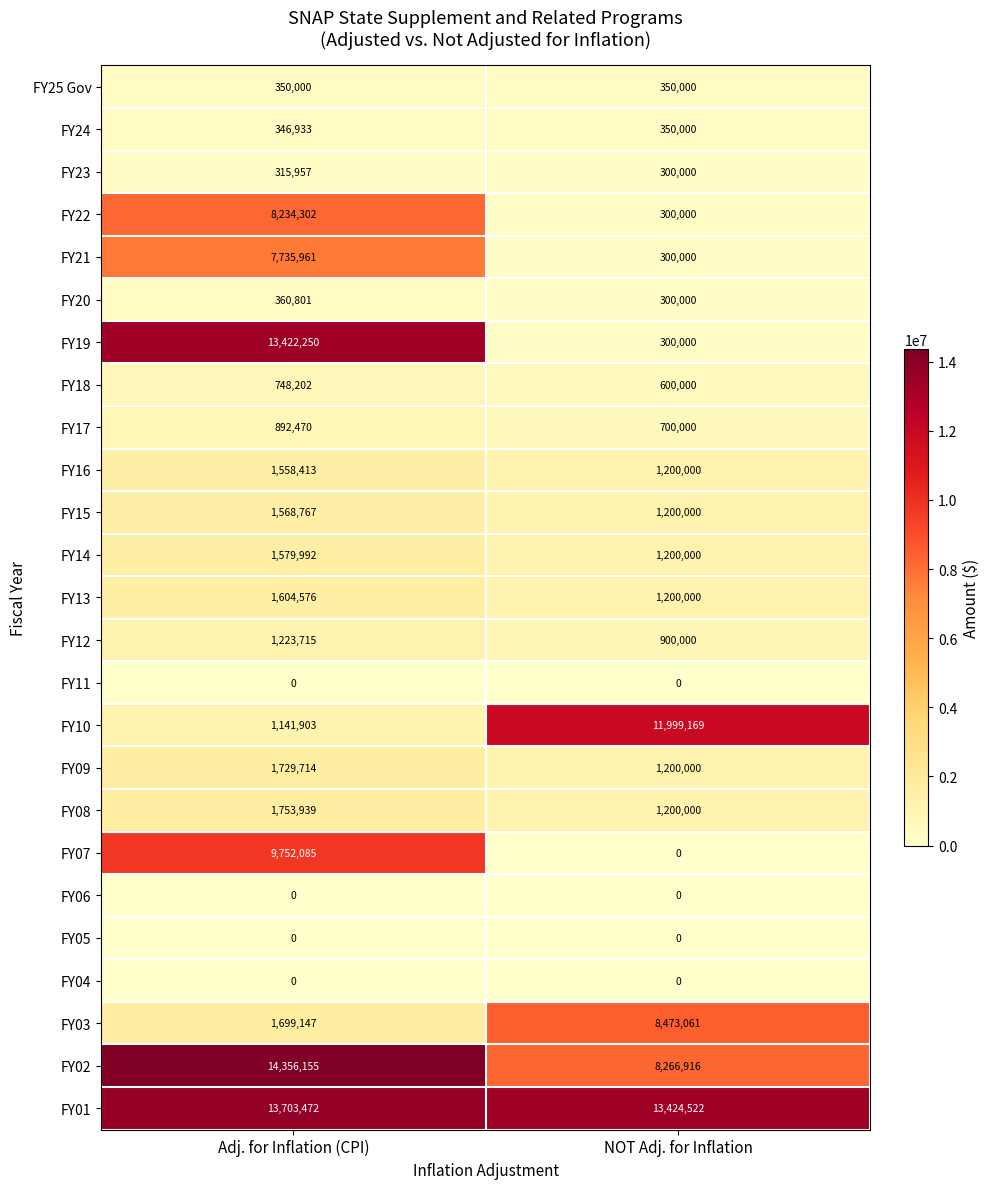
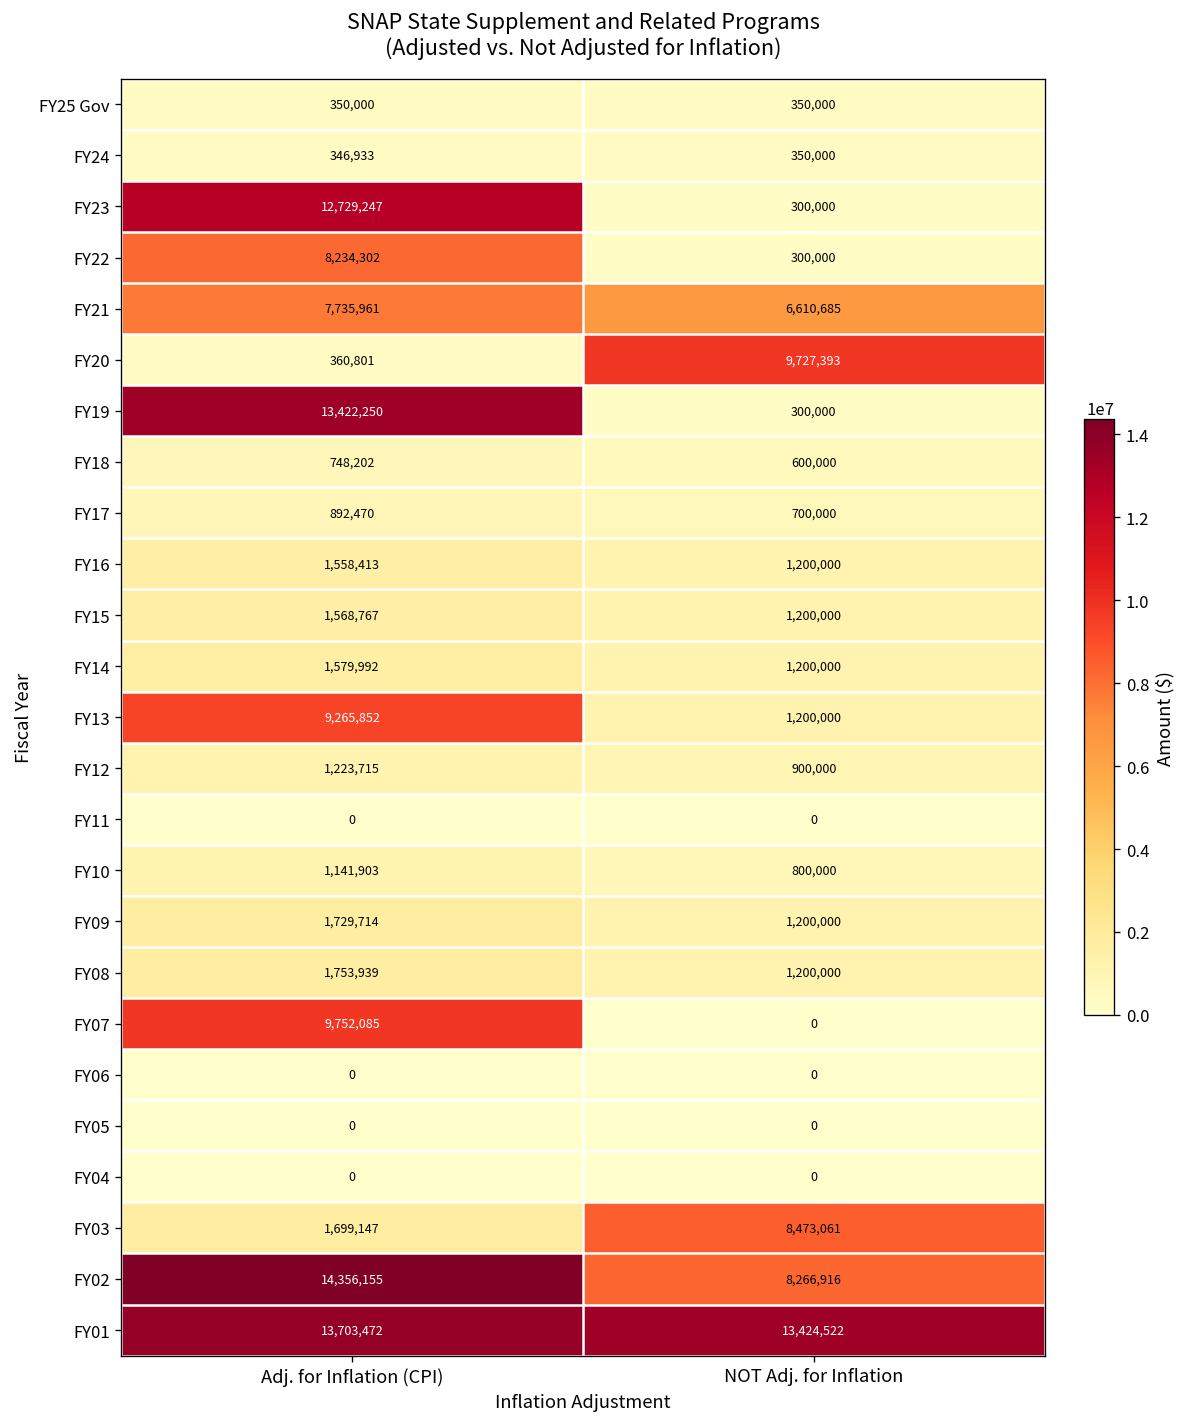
  {
    "FY25 Gov": {
      "Adj. for Inflation (CPI)": "350,000",
      "NOT Adj. for Inflation": "350,000"
    },
    "FY24": {
      "Adj. for Inflation (CPI)": "346,933",
      "NOT Adj. for Inflation": "350,000"
    },
    "FY23": {
-     "Adj. for Inflation (CPI)": "315,957",
+     "Adj. for Inflation (CPI)": "12,729,247",
      "NOT Adj. for Inflation": "300,000"
    },
    "FY22": {
      "Adj. for Inflation (CPI)": "8,234,302",
      "NOT Adj. for Inflation": "300,000"
    },
    "FY21": {
      "Adj. for Inflation (CPI)": "7,735,961",
-     "NOT Adj. for Inflation": "300,000"
+     "NOT Adj. for Inflation": "6,610,685"
    },
    "FY20": {
      "Adj. for Inflation (CPI)": "360,801",
-     "NOT Adj. for Inflation": "300,000"
+     "NOT Adj. for Inflation": "9,727,393"
    },
    "FY19": {
      "Adj. for Inflation (CPI)": "13,422,250",
      "NOT Adj. for Inflation": "300,000"
    },
    "FY18": {
      "Adj. for Inflation (CPI)": "748,202",
      "NOT Adj. for Inflation": "600,000"
    },
    "FY17": {
      "Adj. for Inflation (CPI)": "892,470",
      "NOT Adj. for Inflation": "700,000"
    },
    "FY16": {
      "Adj. for Inflation (CPI)": "1,558,413",
      "NOT Adj. for Inflation": "1,200,000"
    },
    "FY15": {
      "Adj. for Inflation (CPI)": "1,568,767",
      "NOT Adj. for Inflation": "1,200,000"
    },
    "FY14": {
      "Adj. for Inflation (CPI)": "1,579,992",
      "NOT Adj. for Inflation": "1,200,000"
    },
    "FY13": {
-     "Adj. for Inflation (CPI)": "1,604,576",
+     "Adj. for Inflation (CPI)": "9,265,852",
      "NOT Adj. for Inflation": "1,200,000"
    },
    "FY12": {
      "Adj. for Inflation (CPI)": "1,223,715",
      "NOT Adj. for Inflation": "900,000"
    },
    "FY11": {
      "Adj. for Inflation (CPI)": "0",
      "NOT Adj. for Inflation": "0"
    },
    "FY10": {
      "Adj. for Inflation (CPI)": "1,141,903",
-     "NOT Adj. for Inflation": "11,999,169"
+     "NOT Adj. for Inflation": "800,000"
    },
    "FY09": {
      "Adj. for Inflation (CPI)": "1,729,714",
      "NOT Adj. for Inflation": "1,200,000"
    },
    "FY08": {
      "Adj. for Inflation (CPI)": "1,753,939",
      "NOT Adj. for Inflation": "1,200,000"
    },
    "FY07": {
      "Adj. for Inflation (CPI)": "9,752,085",
      "NOT Adj. for Inflation": "0"
    },
    "FY06": {
      "Adj. for Inflation (CPI)": "0",
      "NOT Adj. for Inflation": "0"
    },
    "FY05": {
      "Adj. for Inflation (CPI)": "0",
      "NOT Adj. for Inflation": "0"
    },
    "FY04": {
      "Adj. for Inflation (CPI)": "0",
      "NOT Adj. for Inflation": "0"
    },
    "FY03": {
      "Adj. for Inflation (CPI)": "1,699,147",
      "NOT Adj. for Inflation": "8,473,061"
    },
    "FY02": {
      "Adj. for Inflation (CPI)": "14,356,155",
      "NOT Adj. for Inflation": "8,266,916"
    },
    "FY01": {
      "Adj. for Inflation (CPI)": "13,703,472",
      "NOT Adj. for Inflation": "13,424,522"
    }
  }
